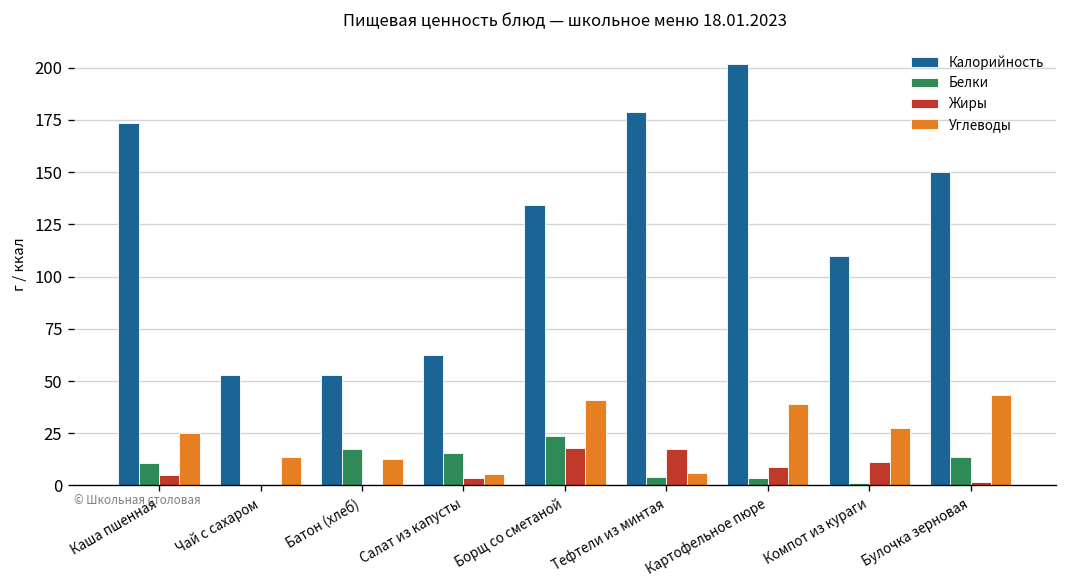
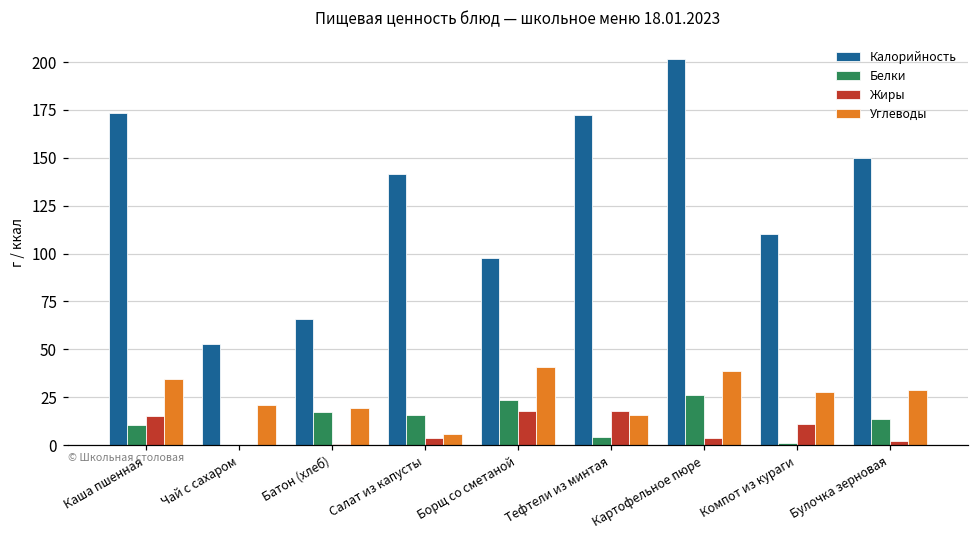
  {
    "Калорийность": {
      "Каша пшенная": 173,
      "Чай с сахаром": 53,
-     "Батон (хлеб)": 53,
-     "Салат из капусты": 62,
-     "Борщ со сметаной": 134,
-     "Тефтели из минтая": 179,
+     "Батон (хлеб)": 66,
+     "Салат из капусты": 141,
+     "Борщ со сметаной": 98,
+     "Тефтели из минтая": 172,
      "Картофельное пюре": 202,
      "Компот из кураги": 110,
      "Булочка зерновая": 150
    },
    "Белки": {
      "Каша пшенная": 11,
      "Батон (хлеб)": 18,
      "Салат из капусты": 16,
      "Борщ со сметаной": 24,
      "Тефтели из минтая": 4,
-     "Картофельное пюре": 3,
+     "Картофельное пюре": 26,
      "Булочка зерновая": 14
    },
    "Жиры": {
-     "Каша пшенная": 5,
+     "Каша пшенная": 15,
      "Чай с сахаром": 0,
      "Салат из капусты": 4,
      "Борщ со сметаной": 18,
      "Тефтели из минтая": 18,
-     "Картофельное пюре": 9,
+     "Картофельное пюре": 4,
      "Компот из кураги": 11,
      "Булочка зерновая": 2
    },
    "Углеводы": {
-     "Каша пшенная": 25,
-     "Чай с сахаром": 14,
-     "Батон (хлеб)": 13,
+     "Каша пшенная": 35,
+     "Чай с сахаром": 21,
+     "Батон (хлеб)": 19,
      "Салат из капусты": 6,
      "Борщ со сметаной": 41,
-     "Тефтели из минтая": 6,
+     "Тефтели из минтая": 16,
      "Картофельное пюре": 39,
      "Компот из кураги": 28,
-     "Булочка зерновая": 43
+     "Булочка зерновая": 29
    }
  }
